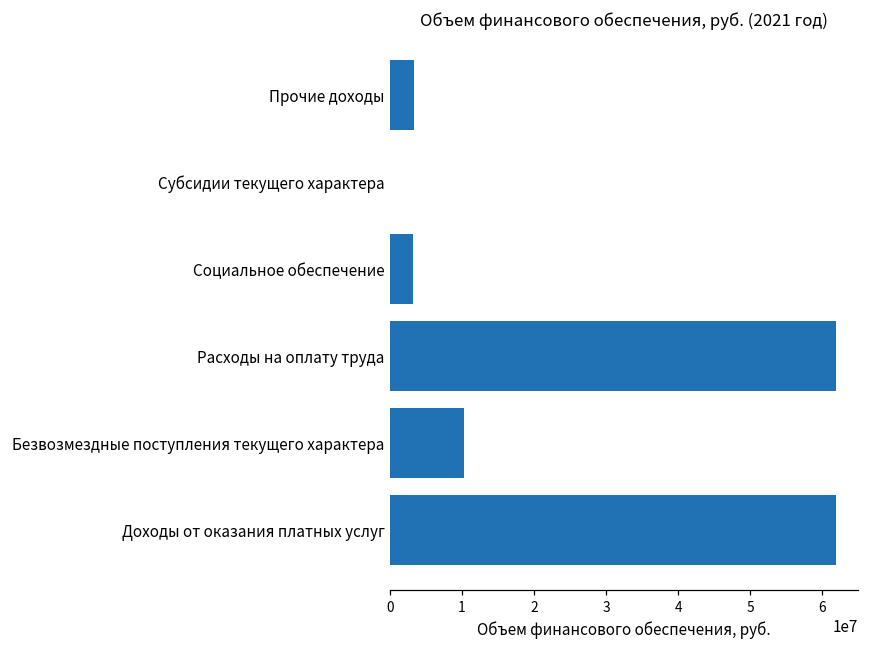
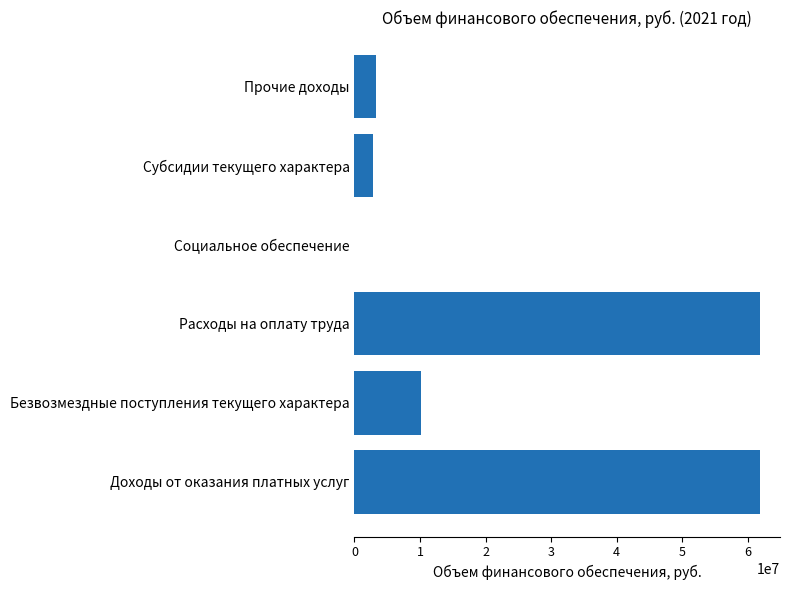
  {
    "Прочие доходы": 3000000,
-   "Субсидии текущего характера": 0,
-   "Социальное обеспечение": 3000000,
+   "Субсидии текущего характера": 3000000,
+   "Социальное обеспечение": 0,
    "Расходы на оплату труда": 62000000,
    "Безвозмездные поступления текущего характера": 10000000,
    "Доходы от оказания платных услуг": 62000000
  }
